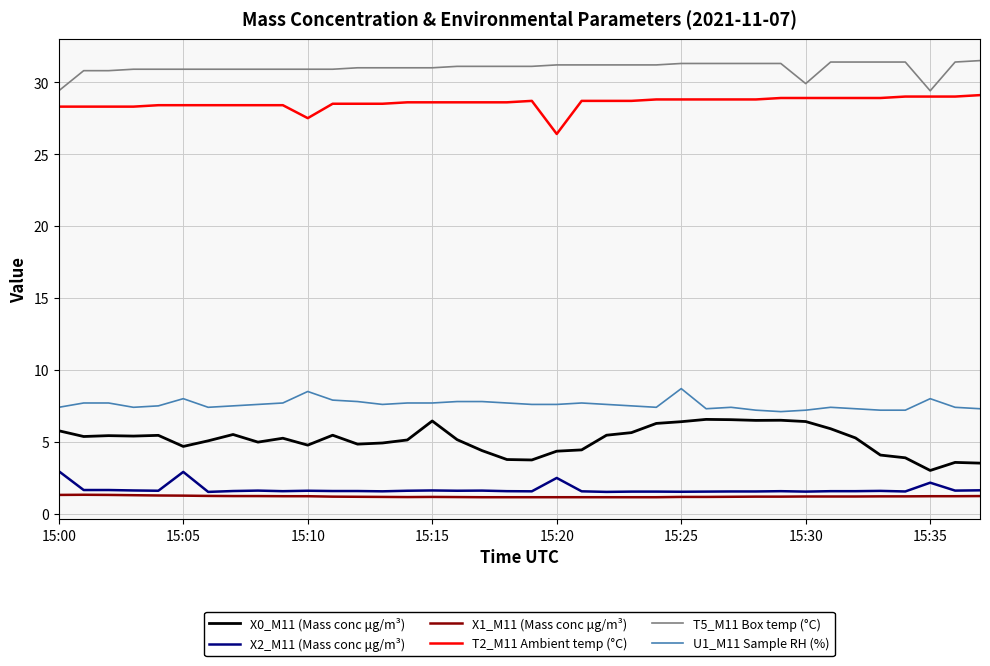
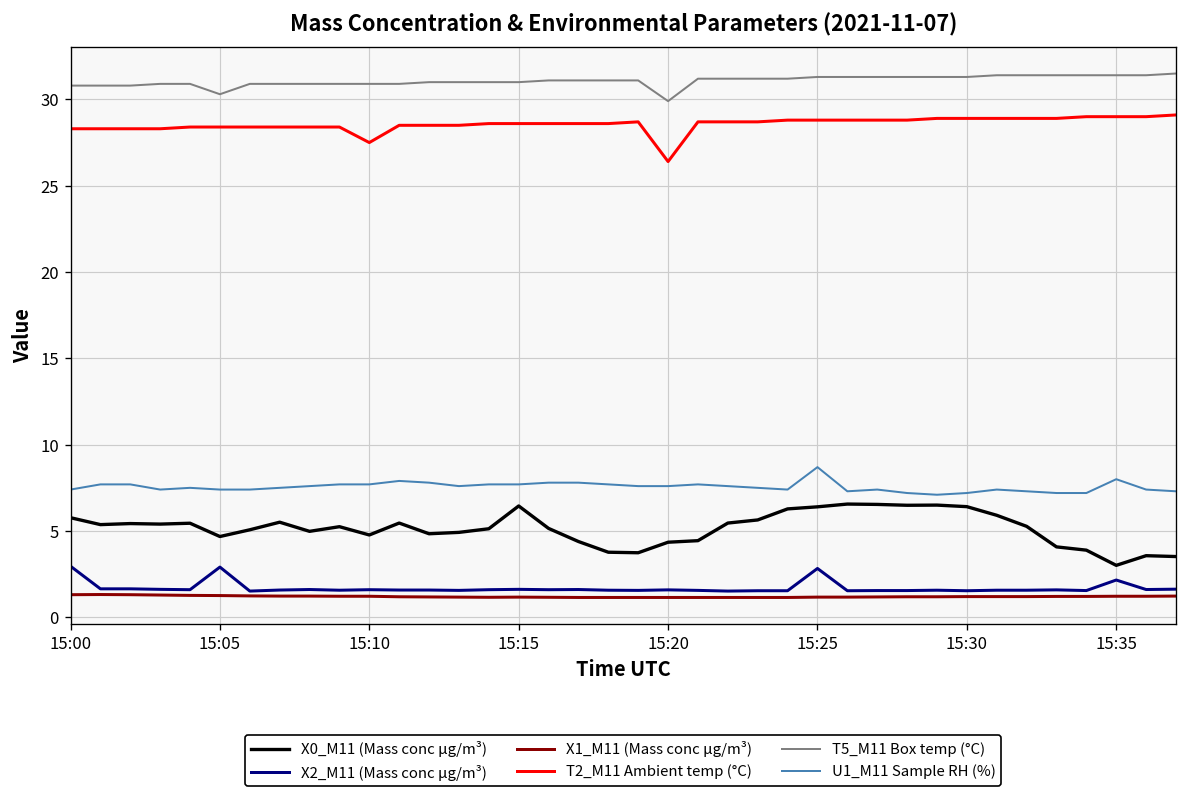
  {
    "X0_M11 (Mass conc μg/m³)": {
      "15:00": 5.8,
      "15:05": 4.7,
      "15:10": 4.8,
      "15:15": 6.5,
      "15:20": 4.4,
      "15:25": 6.4,
      "15:30": 6.4,
      "15:35": 3.0
    },
    "X2_M11 (Mass conc μg/m³)": {
      "15:00": 3.0,
      "15:05": 2.9,
      "15:10": 1.6,
      "15:15": 1.6,
-     "15:20": 2.5,
-     "15:25": 1.5,
+     "15:20": 1.6,
+     "15:25": 2.8,
      "15:30": 1.5,
      "15:35": 2.2
    },
    "X1_M11 (Mass conc μg/m³)": {
      "15:00": 1.3,
      "15:05": 1.3,
      "15:10": 1.2,
      "15:15": 1.2,
      "15:20": 1.2,
      "15:25": 1.2,
      "15:30": 1.2,
      "15:35": 1.2
    },
    "T2_M11 Ambient temp (°C)": {
      "15:00": 28.3,
      "15:05": 28.4,
      "15:10": 27.5,
      "15:15": 28.6,
      "15:20": 26.4,
      "15:25": 28.8,
      "15:30": 28.9,
      "15:35": 29.0
    },
    "T5_M11 Box temp (°C)": {
-     "15:00": 29.4,
-     "15:05": 30.9,
+     "15:00": 30.8,
+     "15:05": 30.3,
      "15:10": 30.9,
      "15:15": 31.0,
-     "15:20": 31.2,
+     "15:20": 29.9,
      "15:25": 31.3,
-     "15:30": 29.9,
-     "15:35": 29.4
+     "15:30": 31.3,
+     "15:35": 31.4
    },
    "U1_M11 Sample RH (%)": {
      "15:00": 7.4,
-     "15:05": 8.0,
-     "15:10": 8.5,
+     "15:05": 7.4,
+     "15:10": 7.7,
      "15:15": 7.7,
      "15:20": 7.6,
      "15:25": 8.7,
      "15:30": 7.2,
      "15:35": 8.0
    }
  }
